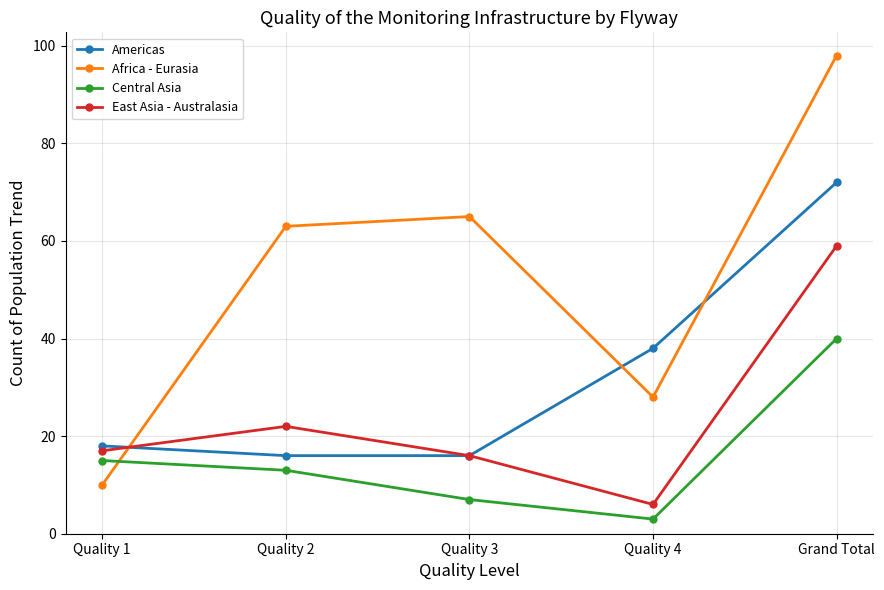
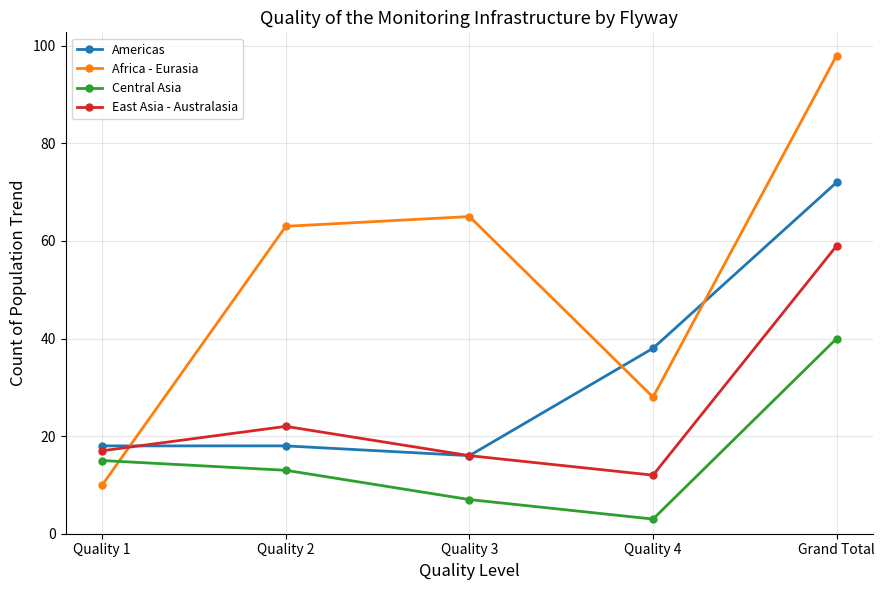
  {
    "Americas": {
      "Quality 1": 18,
-     "Quality 2": 16,
+     "Quality 2": 18,
      "Quality 4": 38,
      "Grand Total": 72
    },
    "Africa - Eurasia": {
      "Quality 1": 10,
      "Quality 2": 63,
      "Quality 3": 65,
      "Quality 4": 28,
      "Grand Total": 98
    },
    "Central Asia": {
      "Quality 1": 15,
      "Quality 2": 13,
      "Quality 3": 7,
      "Quality 4": 3,
      "Grand Total": 40
    },
    "East Asia - Australasia": {
      "Quality 1": 17,
      "Quality 2": 22,
-     "Quality 4": 6,
+     "Quality 4": 12,
      "Grand Total": 59
    }
  }
